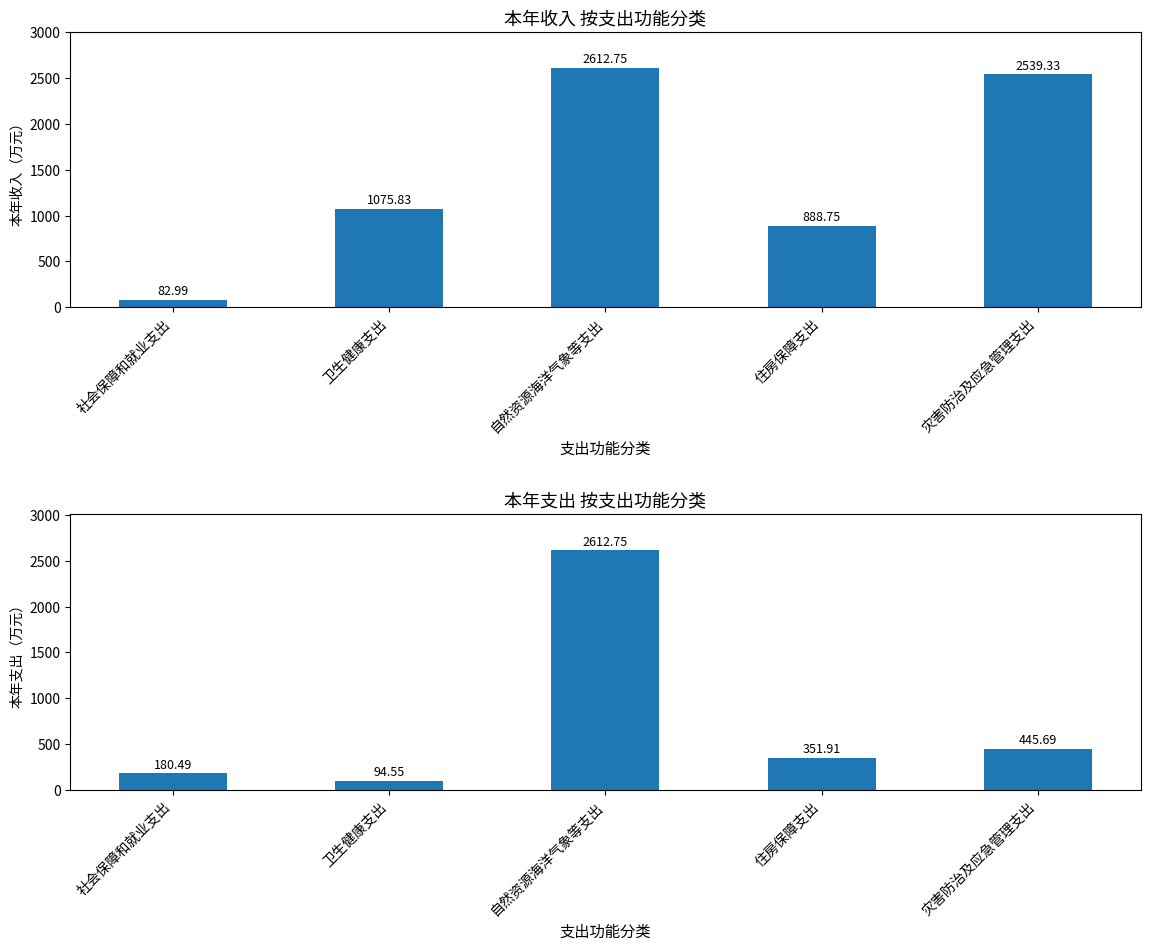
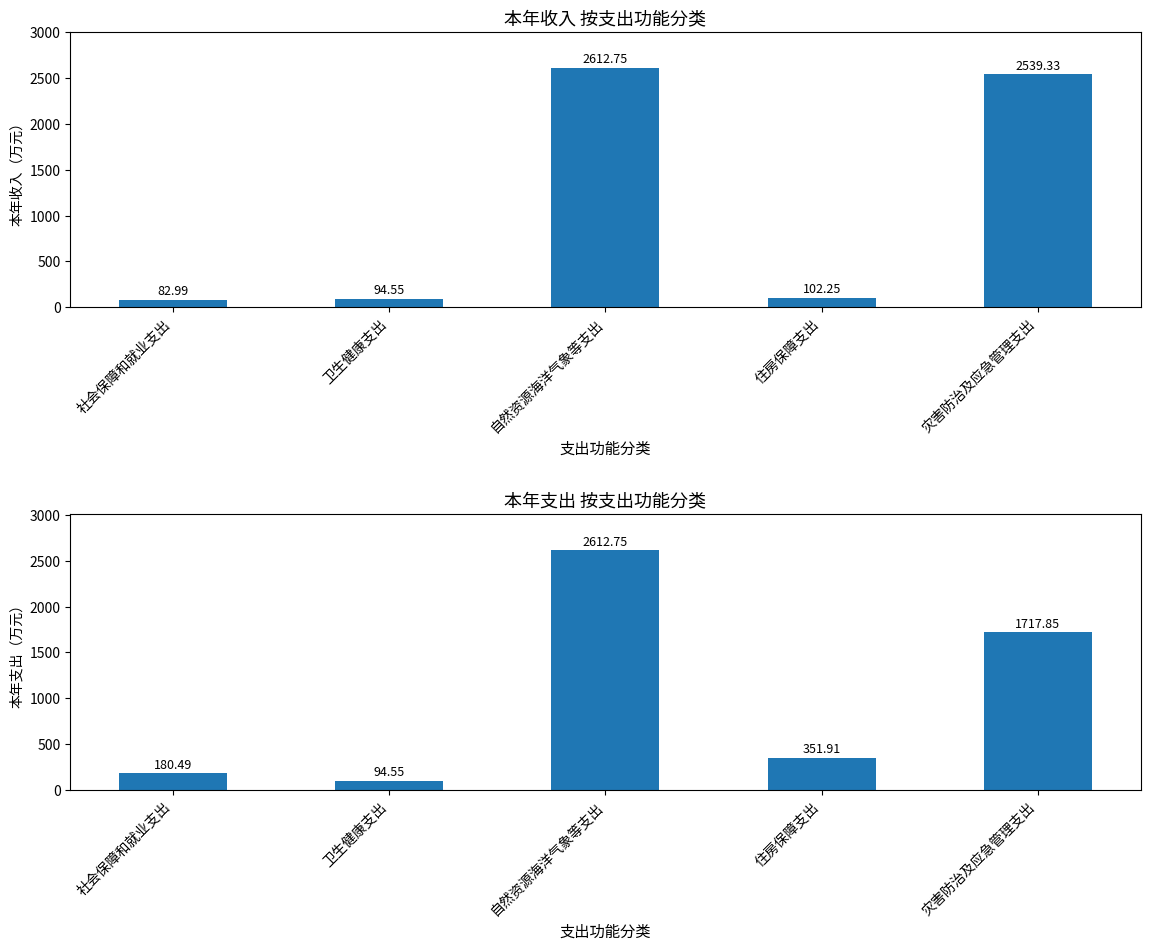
  {
    "本年收入 按支出功能分类": {
      "社会保障和就业支出": 82.99,
-     "卫生健康支出": 1075.83,
+     "卫生健康支出": 94.55,
      "自然资源海洋气象等支出": 2612.75,
-     "住房保障支出": 888.75,
+     "住房保障支出": 102.25,
      "灾害防治及应急管理支出": 2539.33
    },
    "本年支出 按支出功能分类": {
      "社会保障和就业支出": 180.49,
      "卫生健康支出": 94.55,
      "自然资源海洋气象等支出": 2612.75,
      "住房保障支出": 351.91,
-     "灾害防治及应急管理支出": 445.69
+     "灾害防治及应急管理支出": 1717.85
    }
  }
